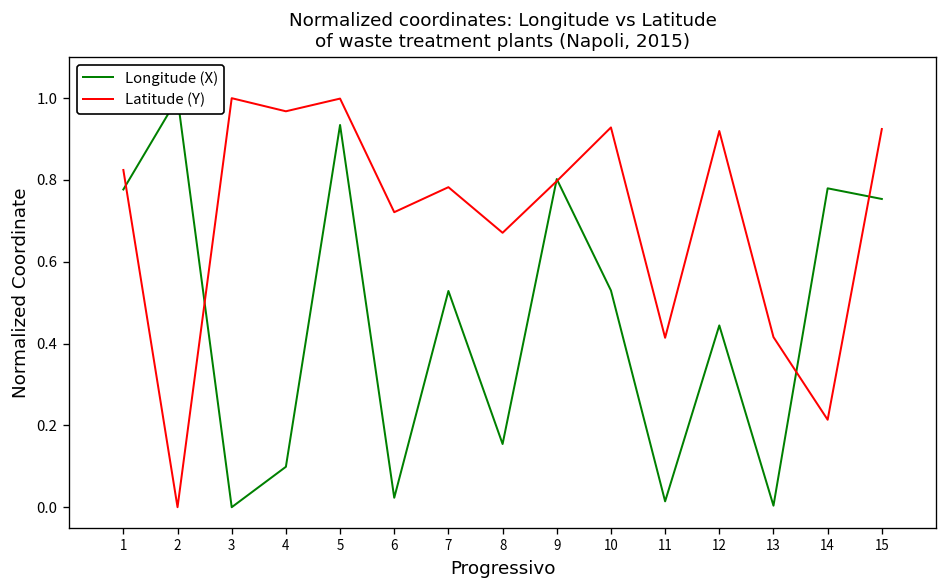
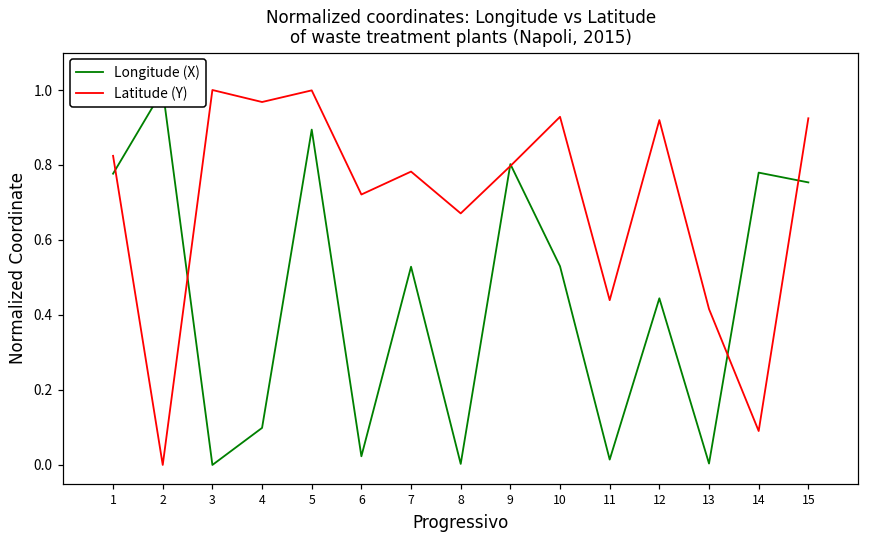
  {
    "Longitude (X)": {
      "1": 0.78,
      "3": 0.00,
      "4": 0.10,
-     "5": 0.93,
+     "5": 0.89,
      "6": 0.02,
      "7": 0.53,
-     "8": 0.15,
+     "8": 0.00,
      "10": 0.53,
      "11": 0.01,
      "12": 0.44,
      "13": 0.00,
      "14": 0.78,
      "15": 0.75
    },
    "Latitude (Y)": {
      "1": 0.82,
      "2": 0.00,
      "3": 1.00,
      "4": 0.97,
      "5": 1.00,
      "6": 0.72,
      "7": 0.78,
      "8": 0.67,
      "10": 0.93,
-     "11": 0.41,
+     "11": 0.44,
      "12": 0.92,
      "13": 0.42,
-     "14": 0.21,
+     "14": 0.09,
      "15": 0.92
    }
  }
